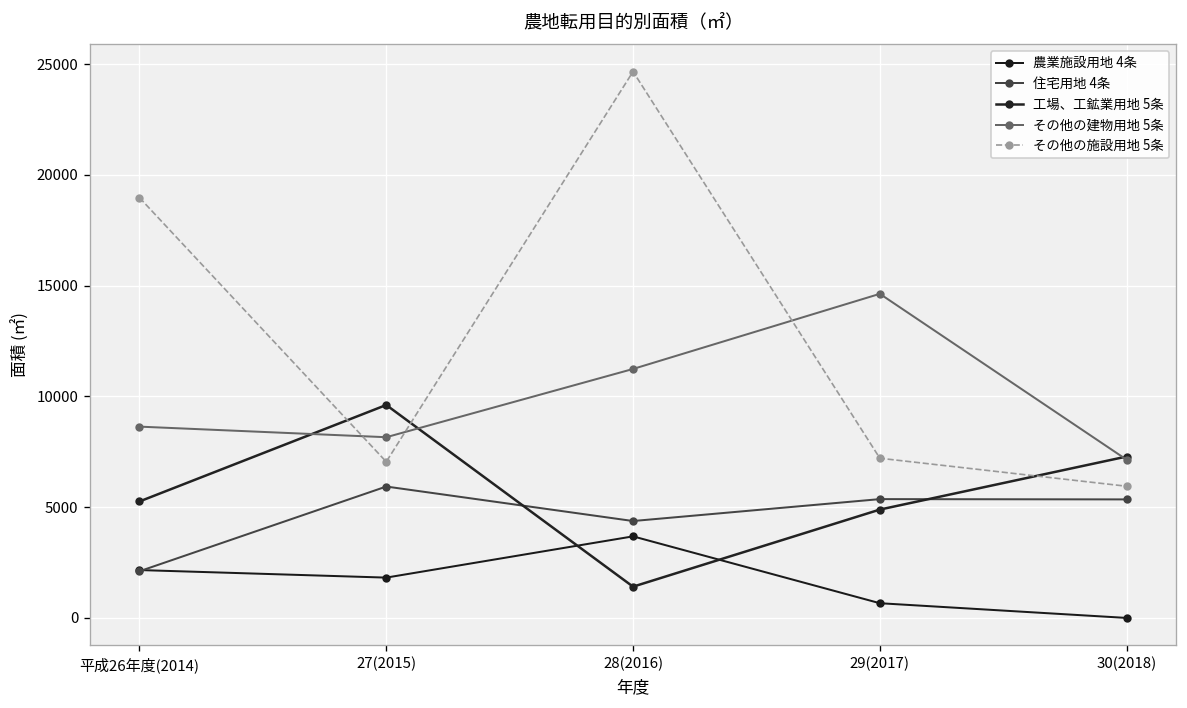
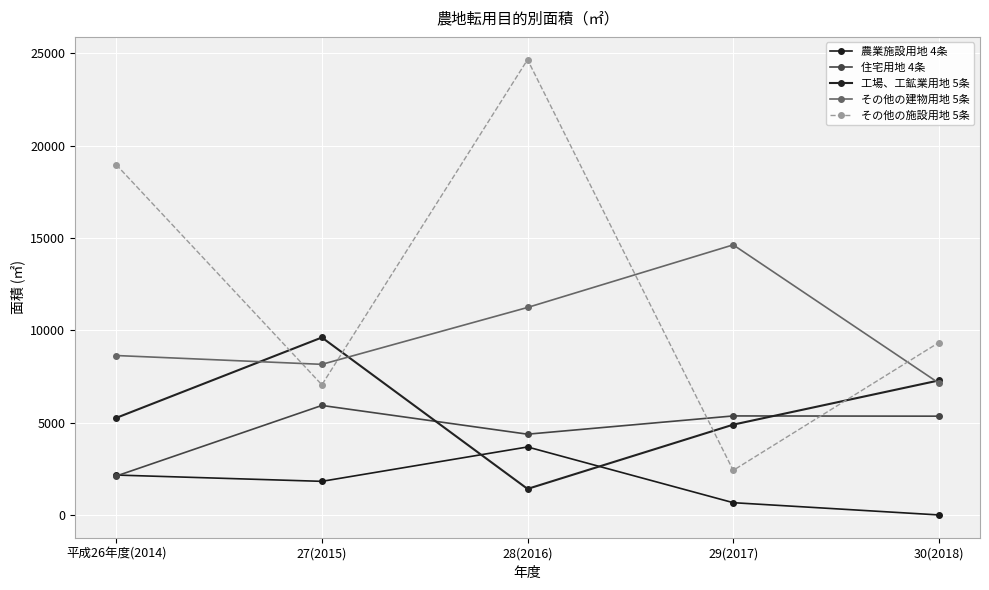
  {
    "その他の施設用地 5条": {
      "平成26年度(2014)": 19000,
      "27(2015)": 7000,
      "28(2016)": 24700,
-     "29(2017)": 7200,
-     "30(2018)": 5900
+     "29(2017)": 2400,
+     "30(2018)": 9300
    }
  }
